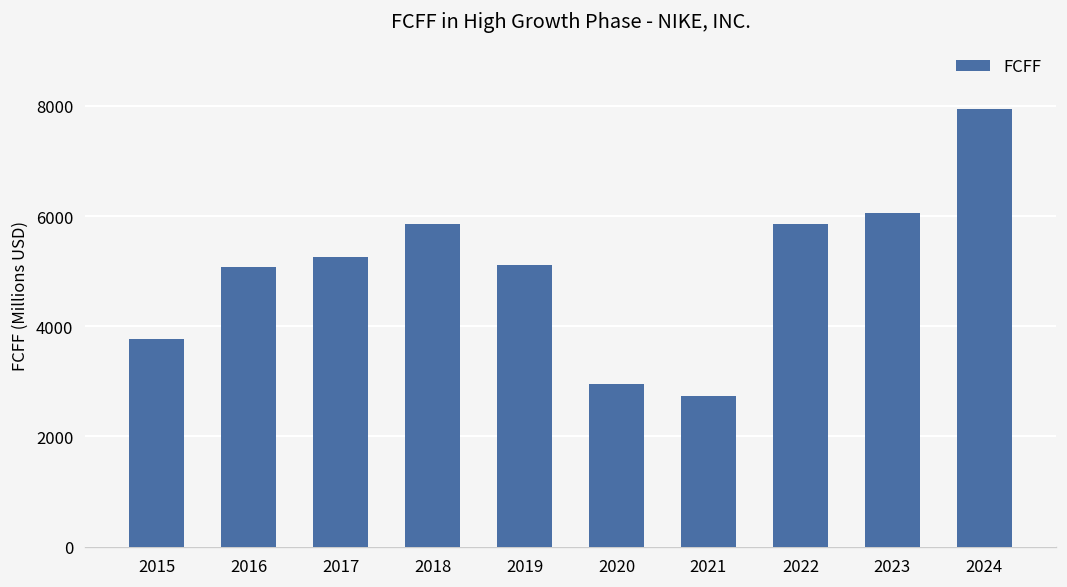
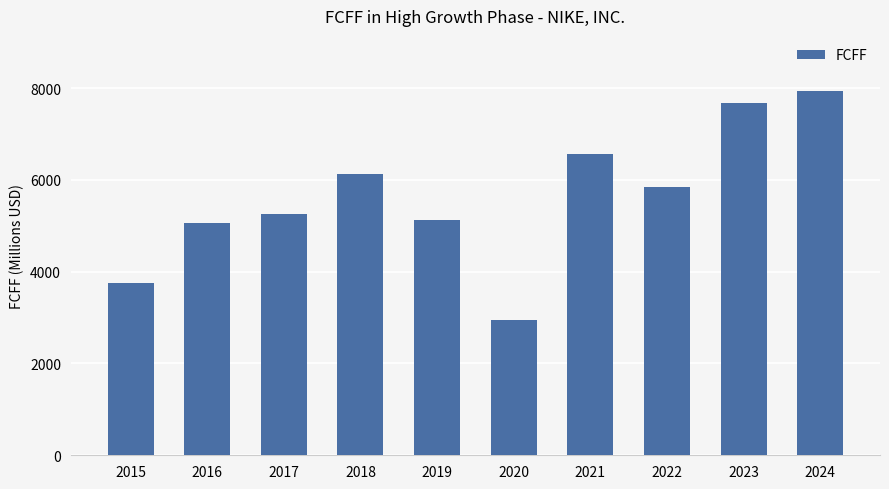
  {
    "2015": 3800,
    "2016": 5100,
    "2017": 5300,
-   "2018": 5900,
+   "2018": 6100,
    "2019": 5100,
    "2020": 3000,
-   "2021": 2700,
+   "2021": 6600,
    "2022": 5900,
-   "2023": 6100,
+   "2023": 7700,
    "2024": 7900
  }
